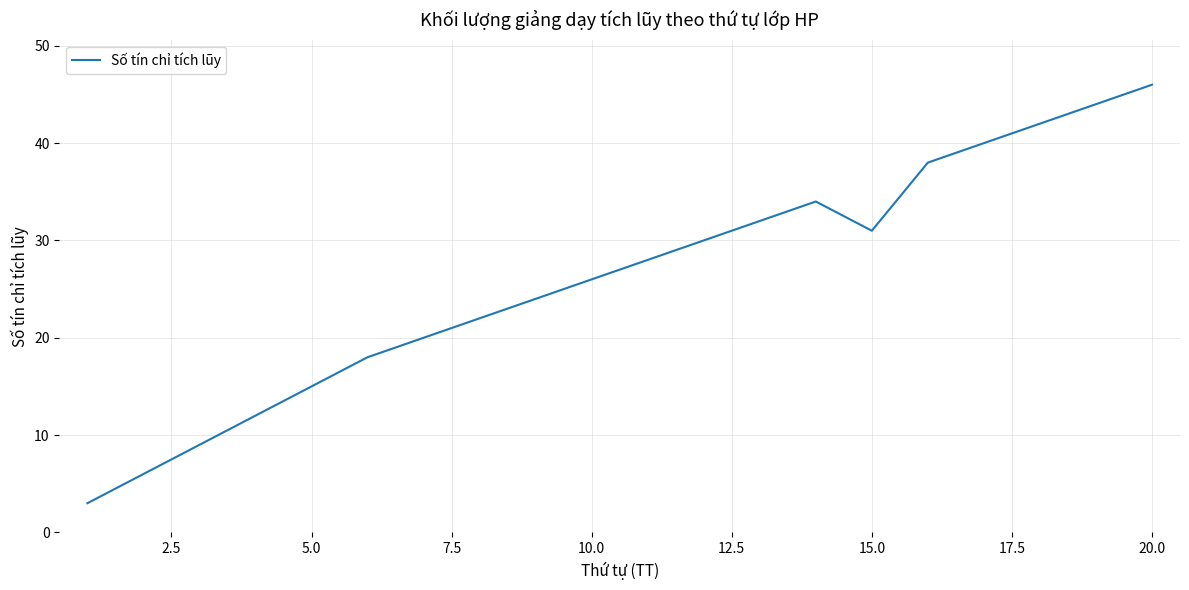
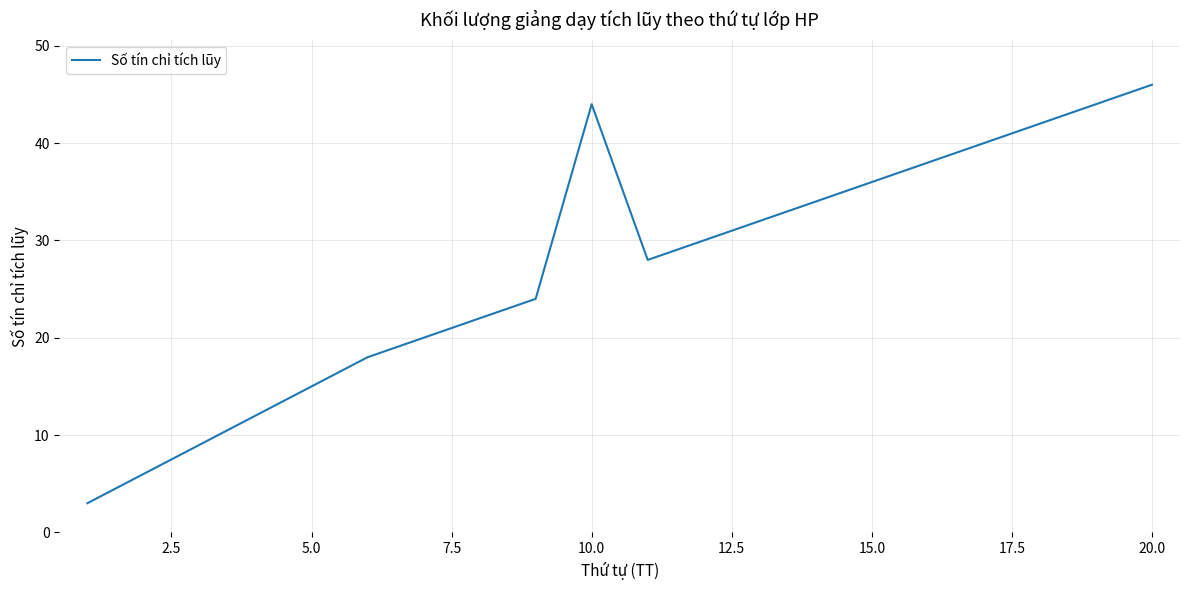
  {
    "5.0": 15,
-   "10.0": 26,
-   "15.0": 31,
+   "10.0": 44,
+   "15.0": 36,
    "20.0": 46
  }
